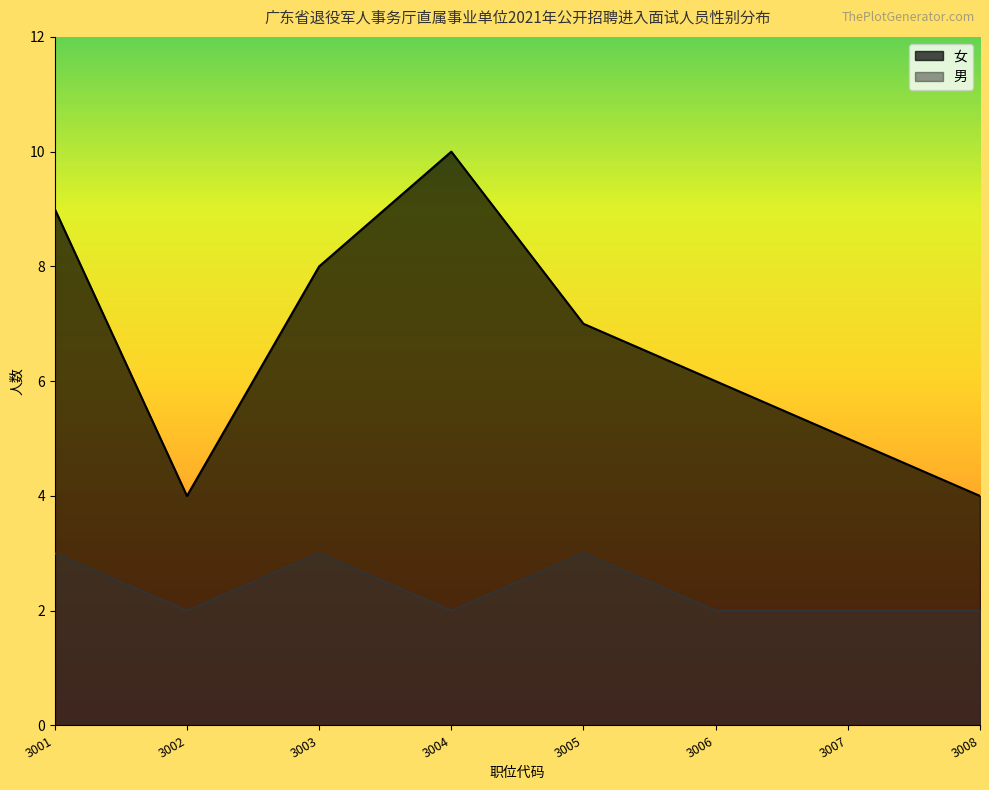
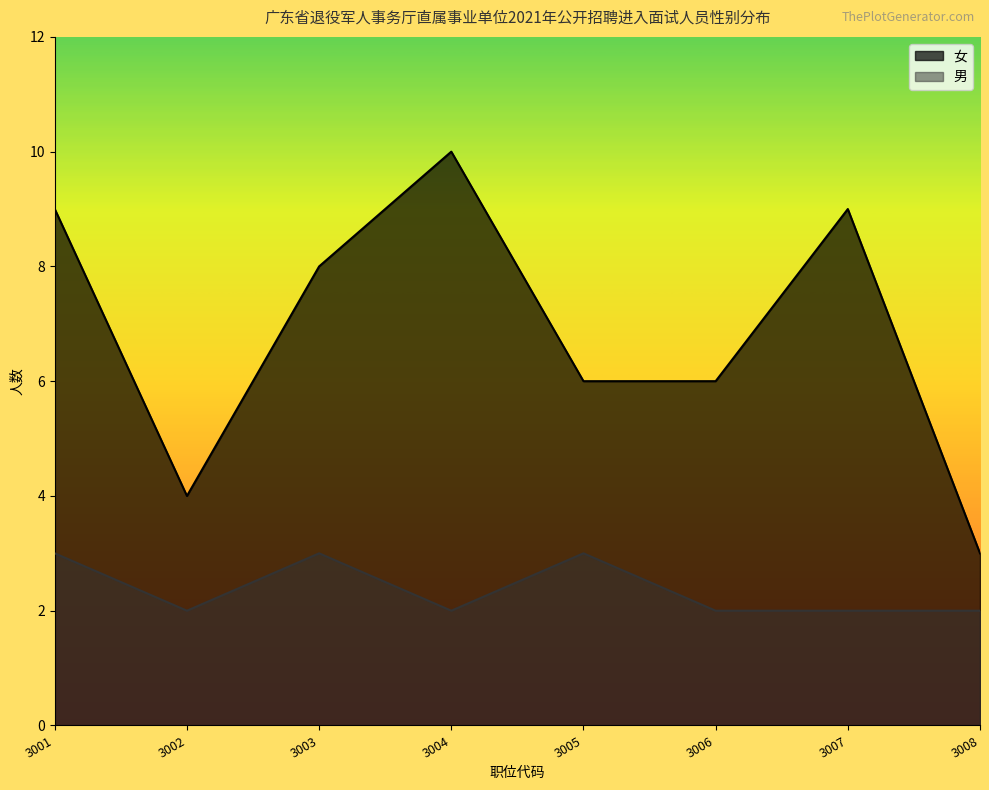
  {
    "女": {
      "3001": 9,
      "3002": 4,
      "3003": 8,
      "3004": 10,
-     "3005": 7,
+     "3005": 6,
      "3006": 6,
-     "3007": 5,
-     "3008": 4
+     "3007": 9,
+     "3008": 3
    },
    "男": {
      "3001": 3,
      "3002": 2,
      "3003": 3,
      "3004": 2,
      "3005": 3,
      "3006": 2,
      "3007": 2,
      "3008": 2
    }
  }
